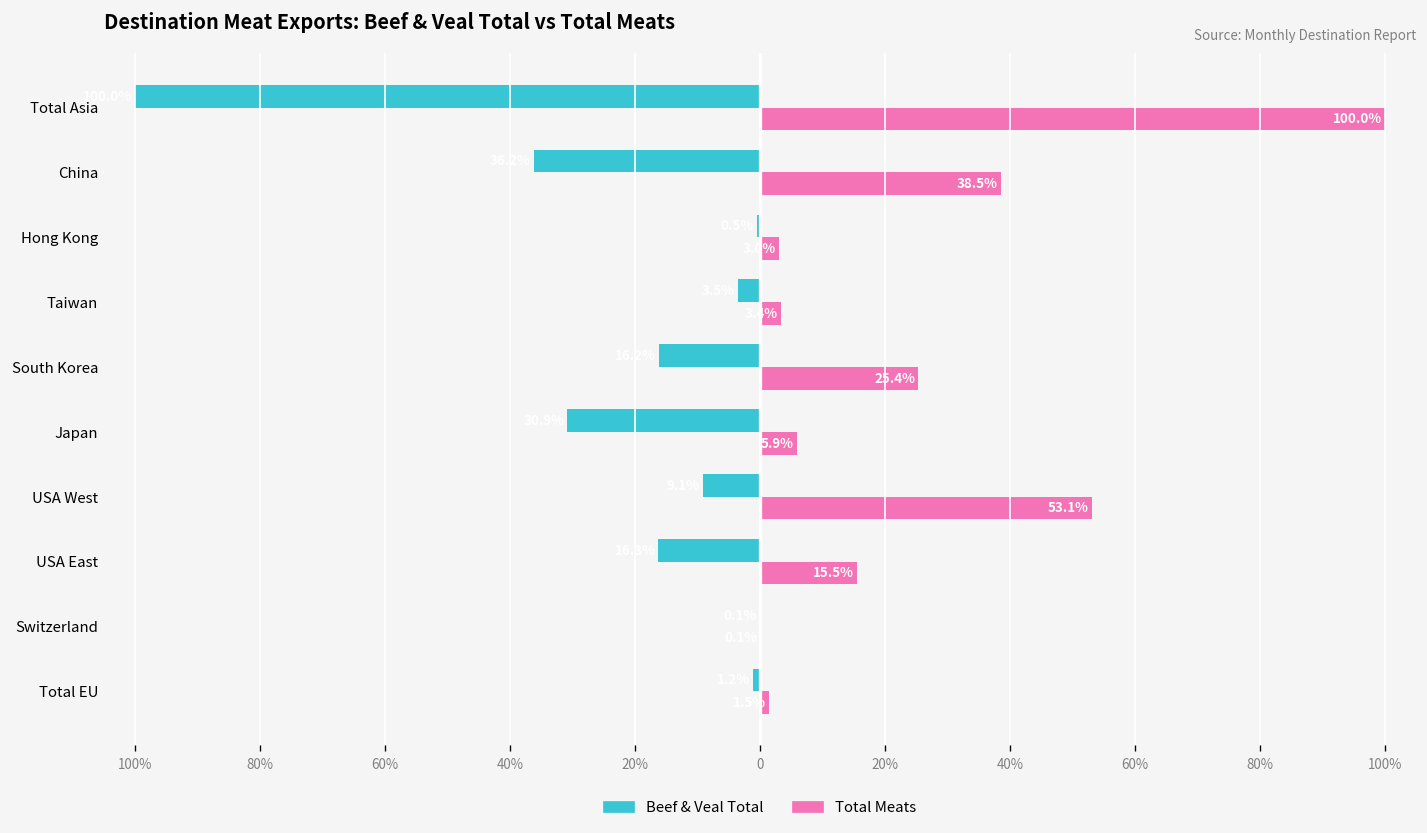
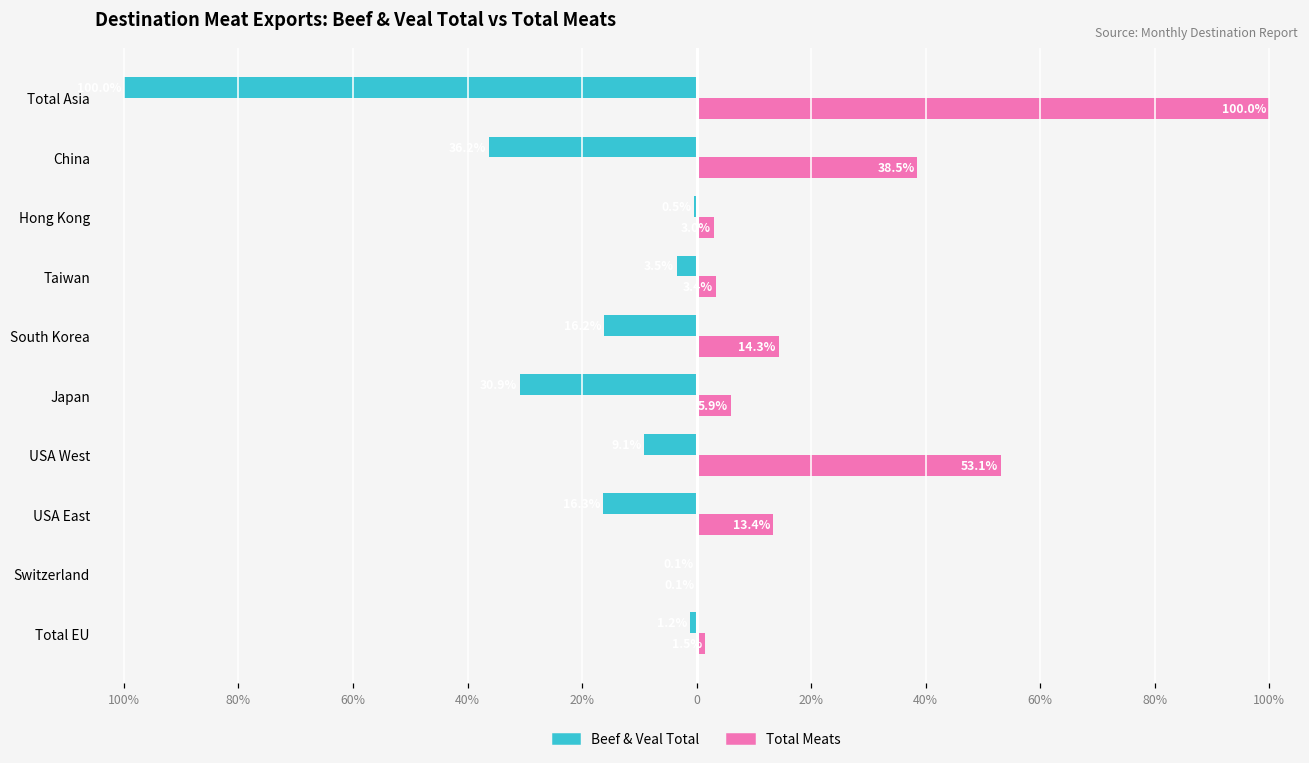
  {
    "Total Meats": {
      "Total Asia": "100.0%",
      "China": "38.5%",
-     "South Korea": "25.4%",
+     "South Korea": "14.3%",
      "Japan": "5.9%",
      "USA West": "53.1%",
-     "USA East": "15.5%"
+     "USA East": "13.4%"
    }
  }
